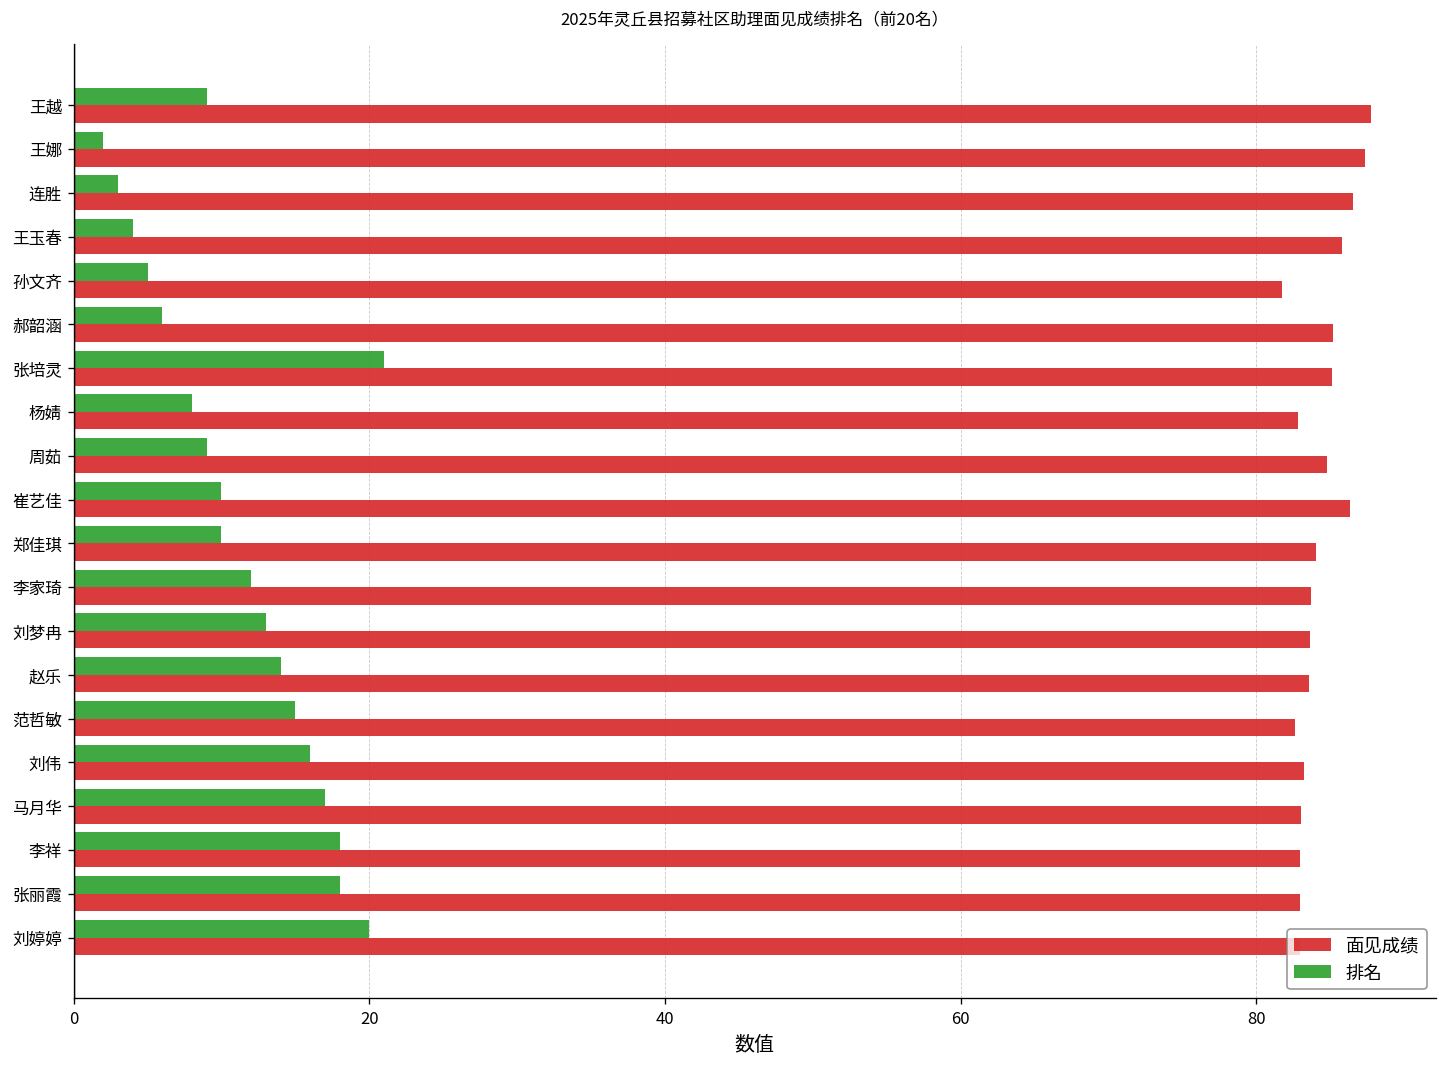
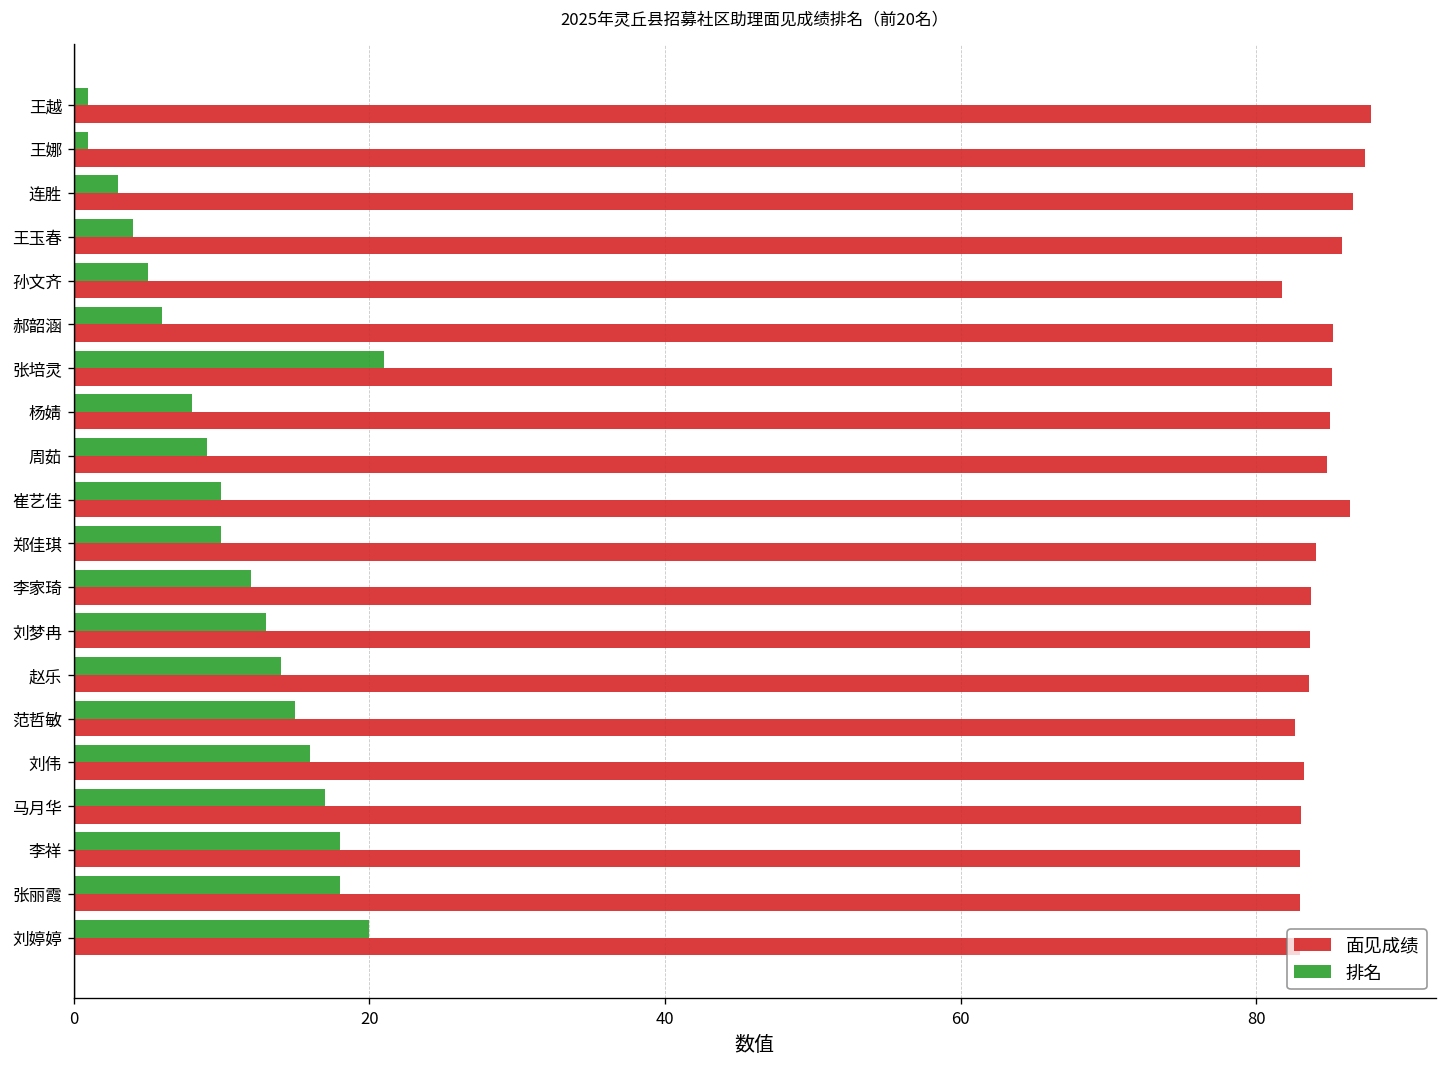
  {
    "面见成绩": {
      "王越": 87.8,
      "王娜": 87.4,
      "连胜": 86.5,
      "王玉春": 85.8,
      "孙文齐": 81.7,
      "郝韶涵": 85.2,
      "张培灵": 85.2,
-     "杨婧": 82.9,
+     "杨婧": 85.0,
      "周茹": 84.8,
      "崔艺佳": 86.4,
      "郑佳琪": 84.1,
      "李家琦": 83.7,
      "刘梦冉": 83.7,
      "赵乐": 83.5,
      "范哲敏": 82.6,
      "刘伟": 83.3,
      "马月华": 83.0,
      "李祥": 83.0,
      "张丽霞": 83.0
    },
    "排名": {
-     "王越": 9,
-     "王娜": 2,
+     "王越": 1,
+     "王娜": 1,
      "连胜": 3,
      "王玉春": 4,
      "孙文齐": 5,
      "郝韶涵": 6,
      "张培灵": 21,
      "杨婧": 8,
      "周茹": 9,
      "崔艺佳": 10,
      "郑佳琪": 10,
      "李家琦": 12,
      "刘梦冉": 13,
      "赵乐": 14,
      "范哲敏": 15,
      "刘伟": 16,
      "马月华": 17,
      "李祥": 18,
      "张丽霞": 18,
      "刘婷婷": 20
    }
  }
